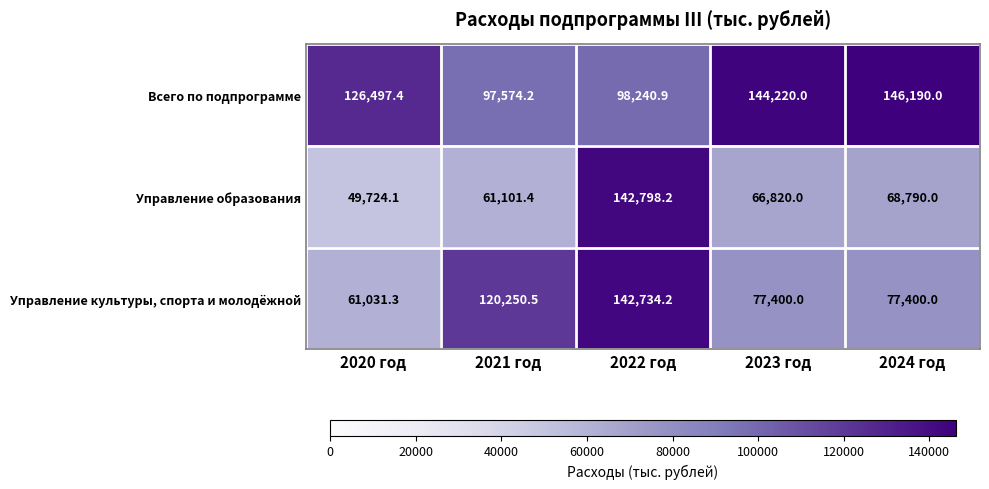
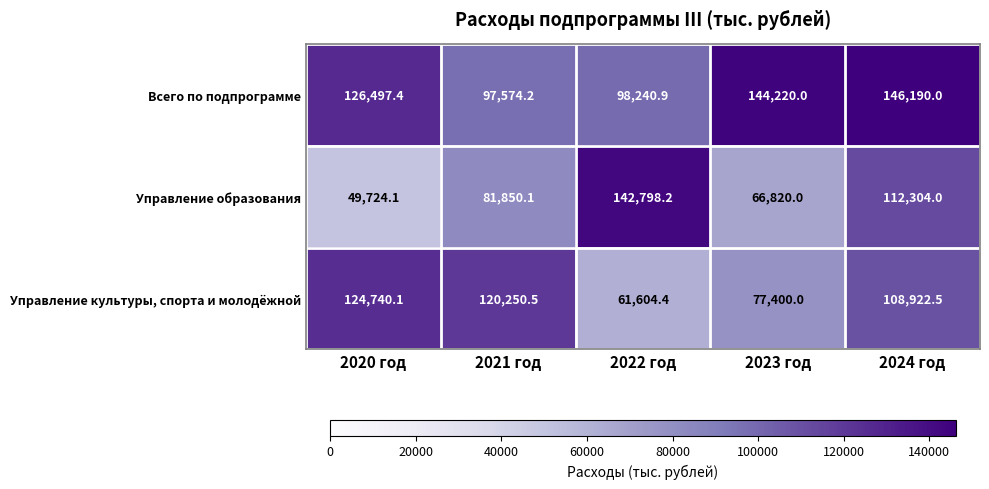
  {
    "Всего по подпрограмме": {
      "2020 год": "126,497.4",
      "2021 год": "97,574.2",
      "2022 год": "98,240.9",
      "2023 год": "144,220.0",
      "2024 год": "146,190.0"
    },
    "Управление образования": {
      "2020 год": "49,724.1",
-     "2021 год": "61,101.4",
+     "2021 год": "81,850.1",
      "2022 год": "142,798.2",
      "2023 год": "66,820.0",
-     "2024 год": "68,790.0"
+     "2024 год": "112,304.0"
    },
    "Управление культуры, спорта и молодёжной": {
-     "2020 год": "61,031.3",
+     "2020 год": "124,740.1",
      "2021 год": "120,250.5",
-     "2022 год": "142,734.2",
+     "2022 год": "61,604.4",
      "2023 год": "77,400.0",
-     "2024 год": "77,400.0"
+     "2024 год": "108,922.5"
    }
  }
